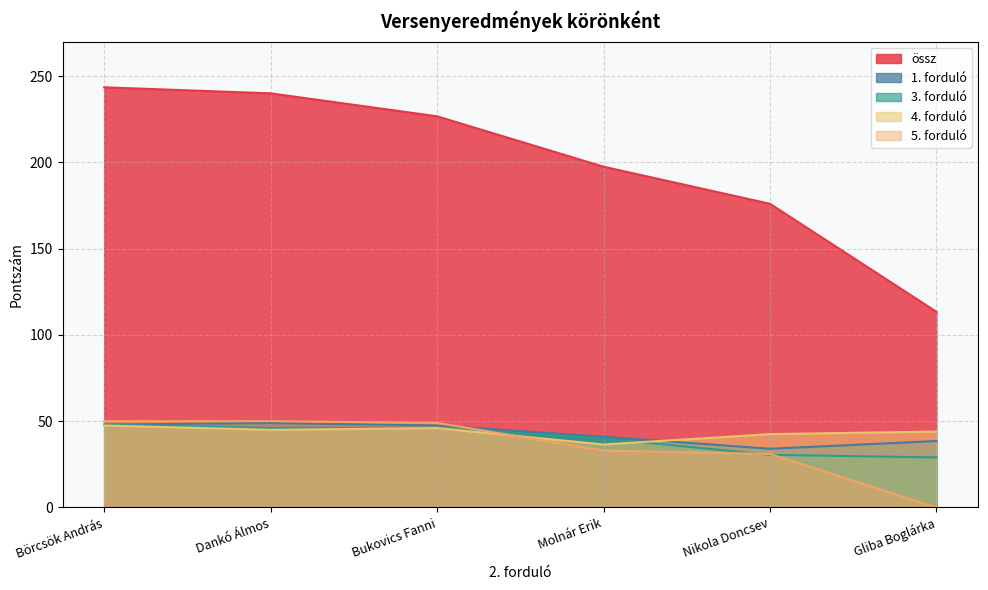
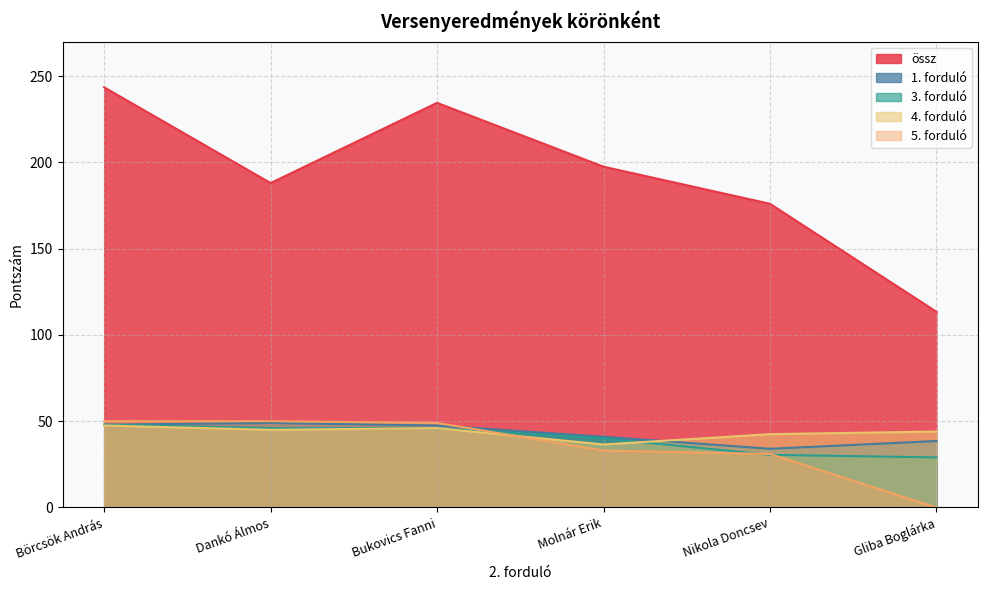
  {
    "össz": {
      "Börcsök András": 244,
-     "Dankó Álmos": 240,
-     "Bukovics Fanni": 227,
+     "Dankó Álmos": 188,
+     "Bukovics Fanni": 235,
      "Molnár Erik": 198,
      "Nikola Doncsev": 176,
      "Gliba Boglárka": 113
    }
  }
